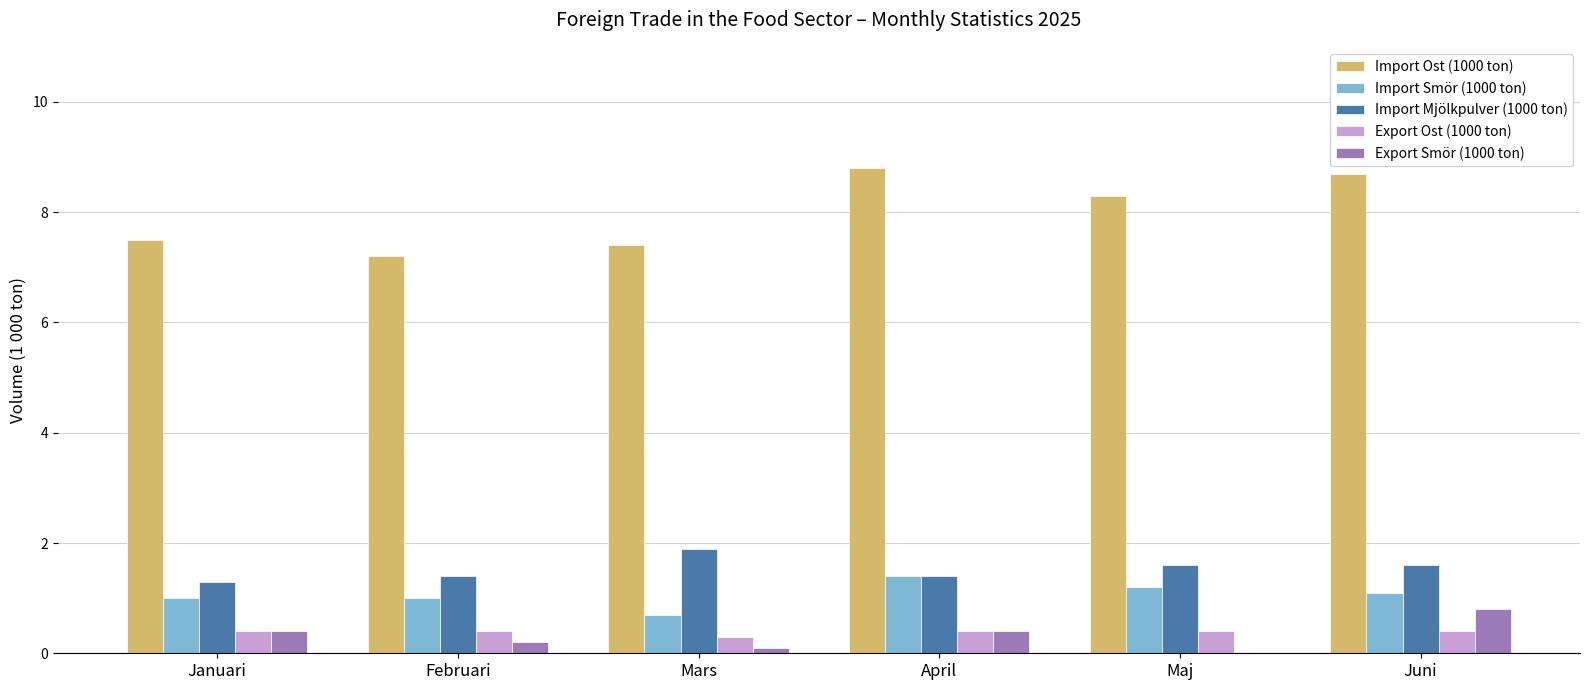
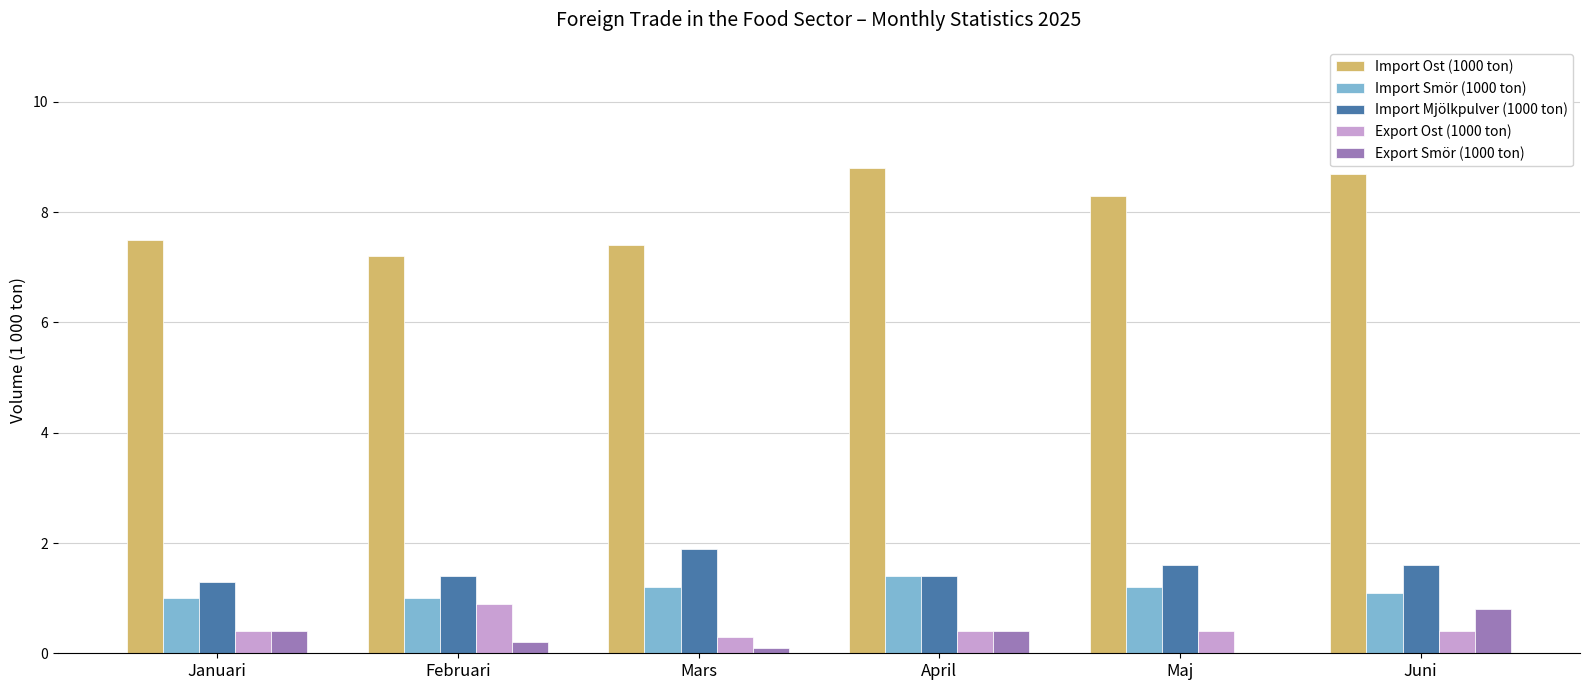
  {
    "Import Ost (1000 ton)": {
      "Januari": 7.5,
      "Februari": 7.2,
      "Mars": 7.4,
      "April": 8.8,
      "Maj": 8.3,
      "Juni": 8.7
    },
    "Import Smör (1000 ton)": {
      "Januari": 1.0,
      "Februari": 1.0,
-     "Mars": 0.7,
+     "Mars": 1.2,
      "April": 1.4,
      "Maj": 1.2,
      "Juni": 1.1
    },
    "Import Mjölkpulver (1000 ton)": {
      "Januari": 1.3,
      "Februari": 1.4,
      "Mars": 1.9,
      "April": 1.4,
      "Maj": 1.6,
      "Juni": 1.6
    },
    "Export Ost (1000 ton)": {
      "Januari": 0.4,
-     "Februari": 0.4,
+     "Februari": 0.9,
      "Mars": 0.3,
      "April": 0.4,
      "Maj": 0.4,
      "Juni": 0.4
    },
    "Export Smör (1000 ton)": {
      "Januari": 0.4,
      "Februari": 0.2,
      "Mars": 0.1,
      "April": 0.4,
      "Maj": 0.0,
      "Juni": 0.8
    }
  }
